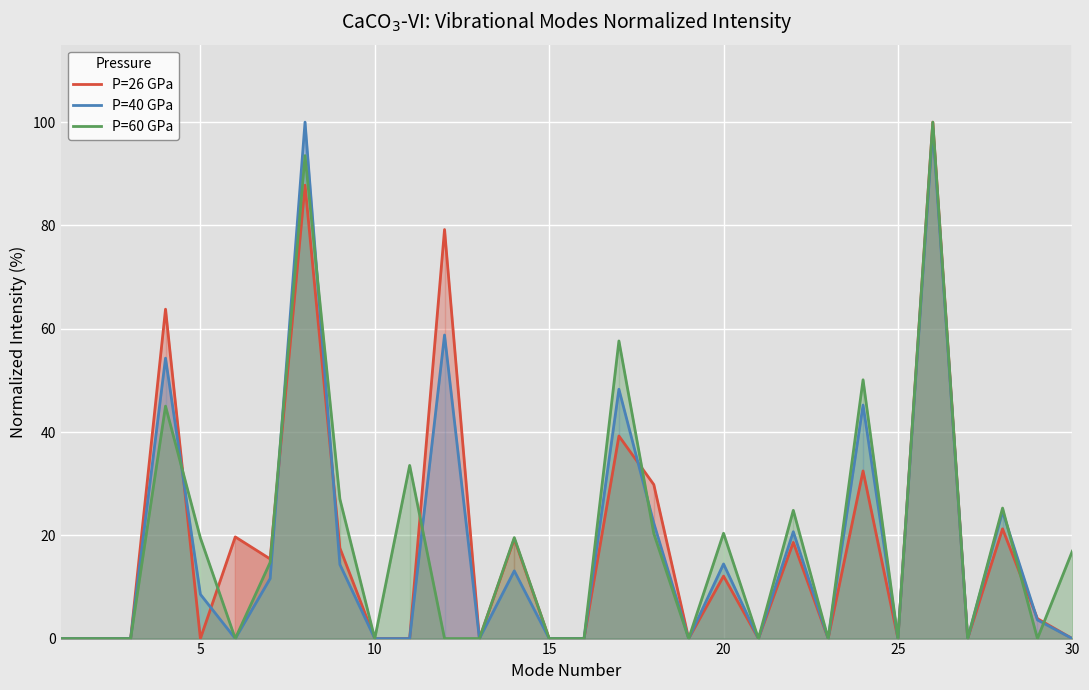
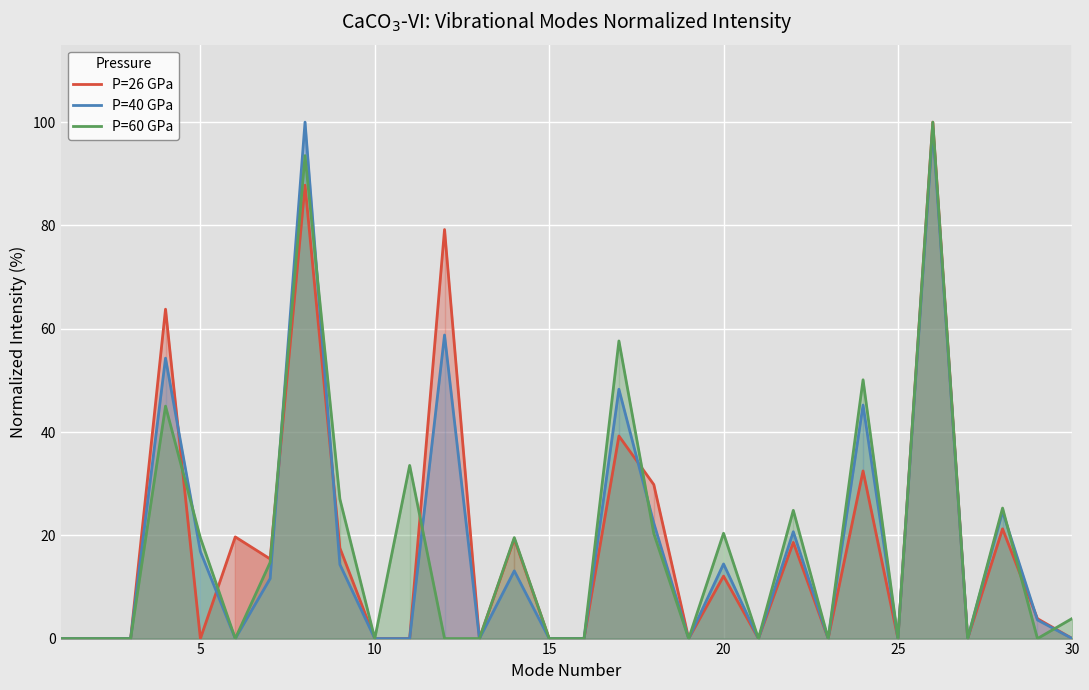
  {
    "P=26 GPa": {
      "5": 0,
      "20": 12
    },
    "P=40 GPa": {
-     "5": 9,
+     "5": 17,
      "20": 14
    },
    "P=60 GPa": {
      "5": 19,
      "20": 20,
-     "30": 17
+     "30": 4
    }
  }
